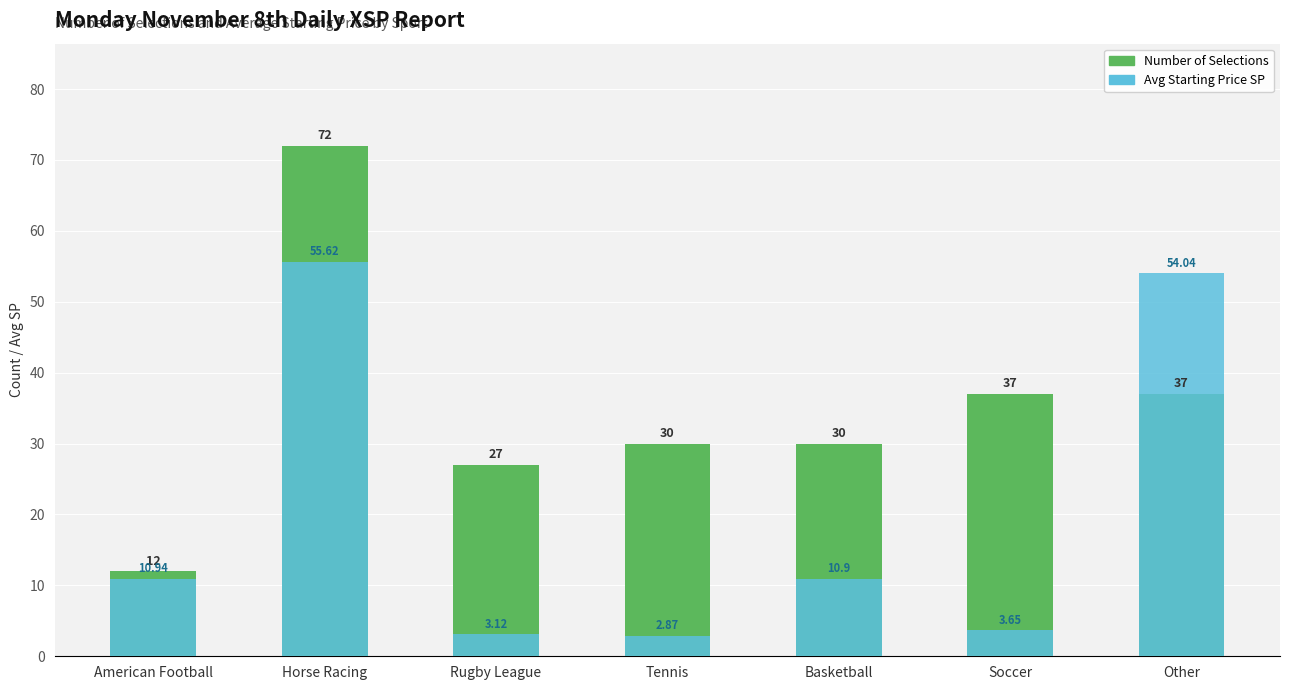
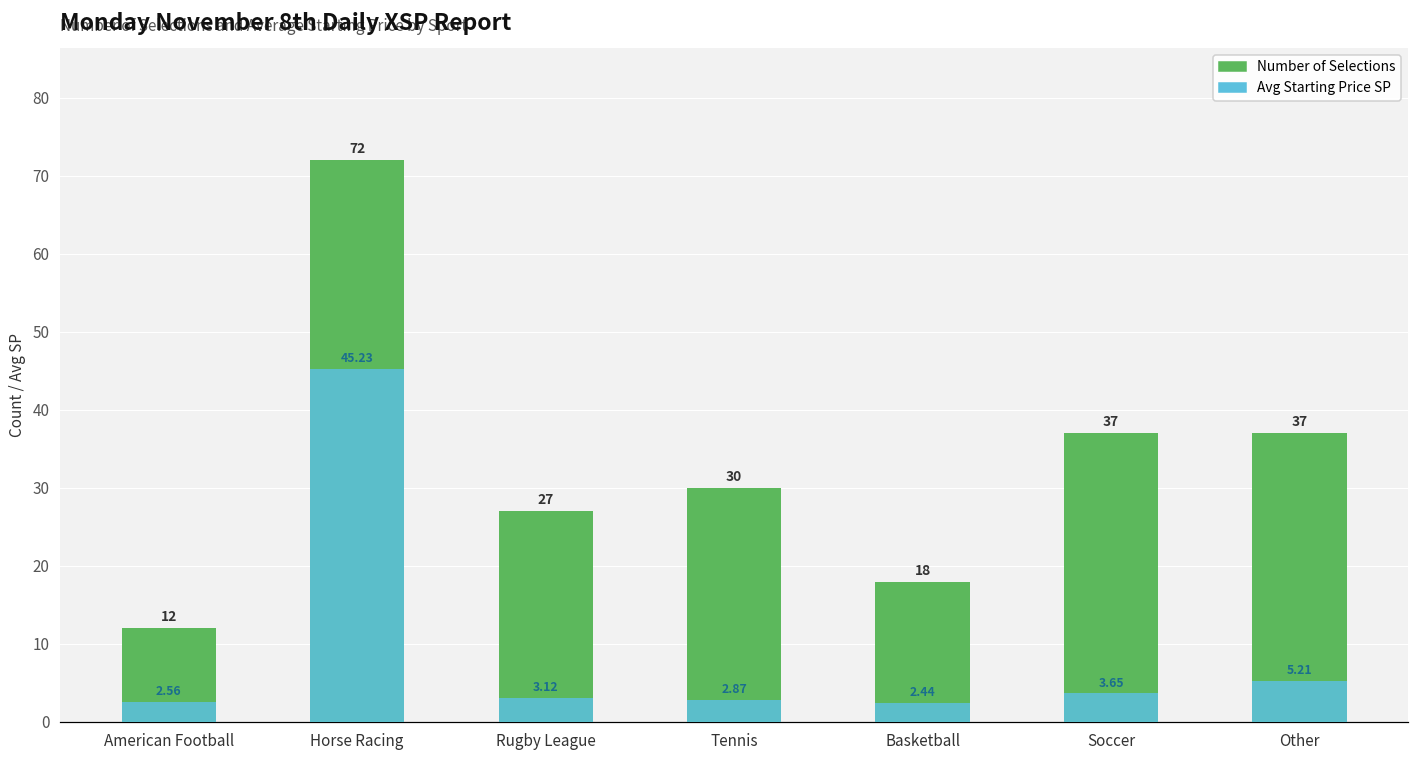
  {
    "Number of Selections": {
      "American Football": 12,
      "Horse Racing": 72,
      "Rugby League": 27,
      "Tennis": 30,
-     "Basketball": 30,
+     "Basketball": 18,
      "Soccer": 37
    },
    "Avg Starting Price SP": {
-     "American Football": 10.94,
-     "Horse Racing": 55.62,
-     "Basketball": 10.9,
-     "Other": 54.04
+     "American Football": 2.56,
+     "Horse Racing": 45.23,
+     "Basketball": 2.44,
+     "Other": 5.21
    }
  }
